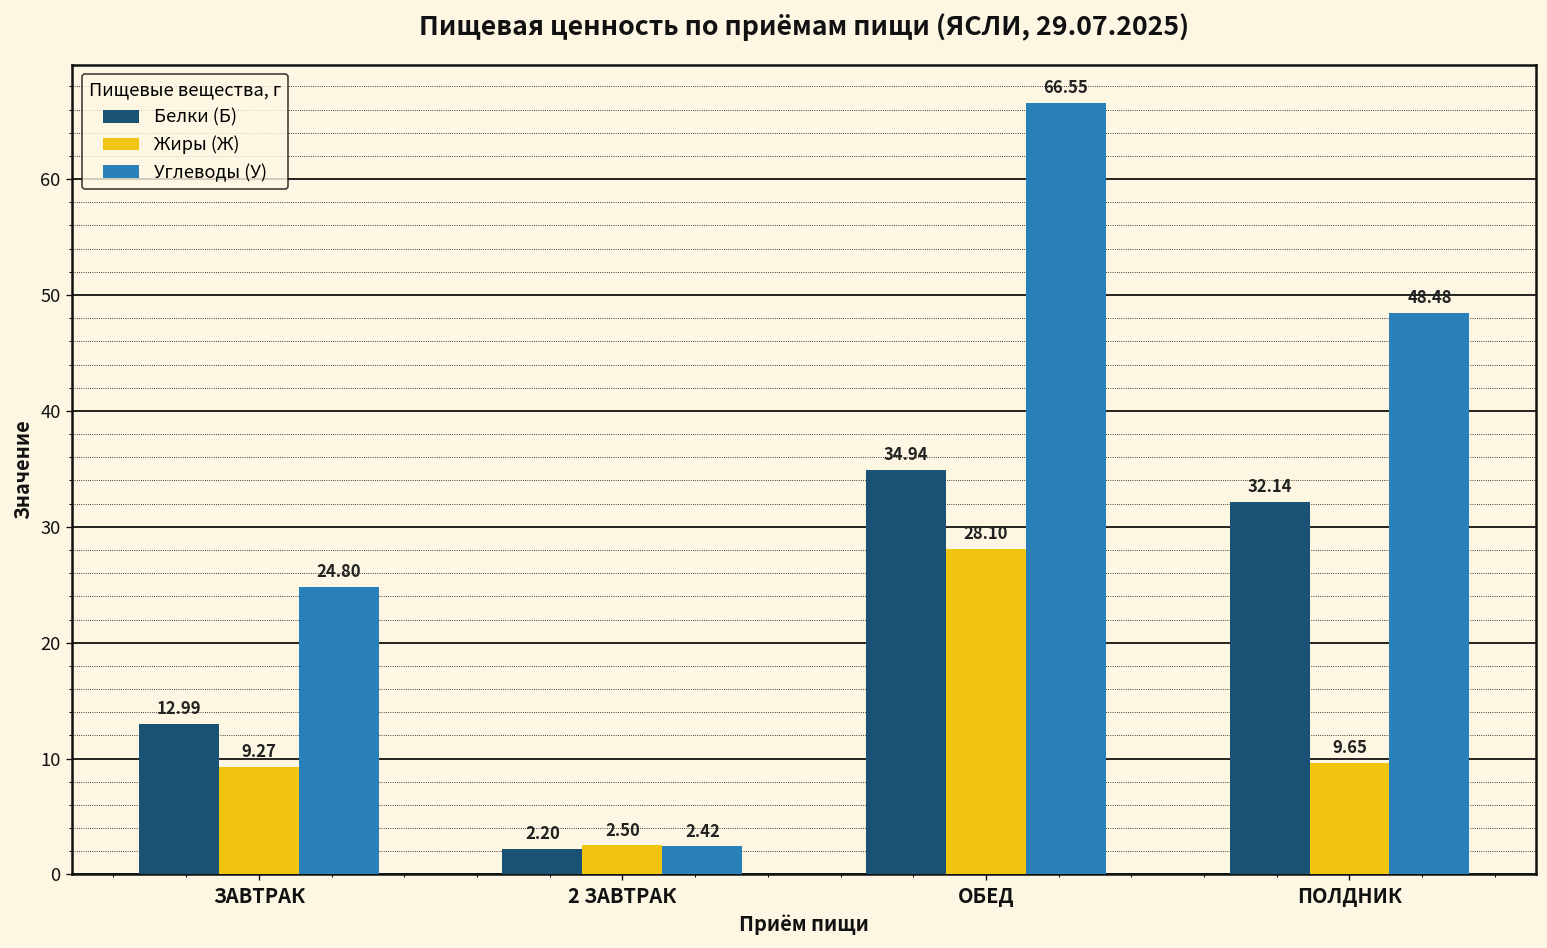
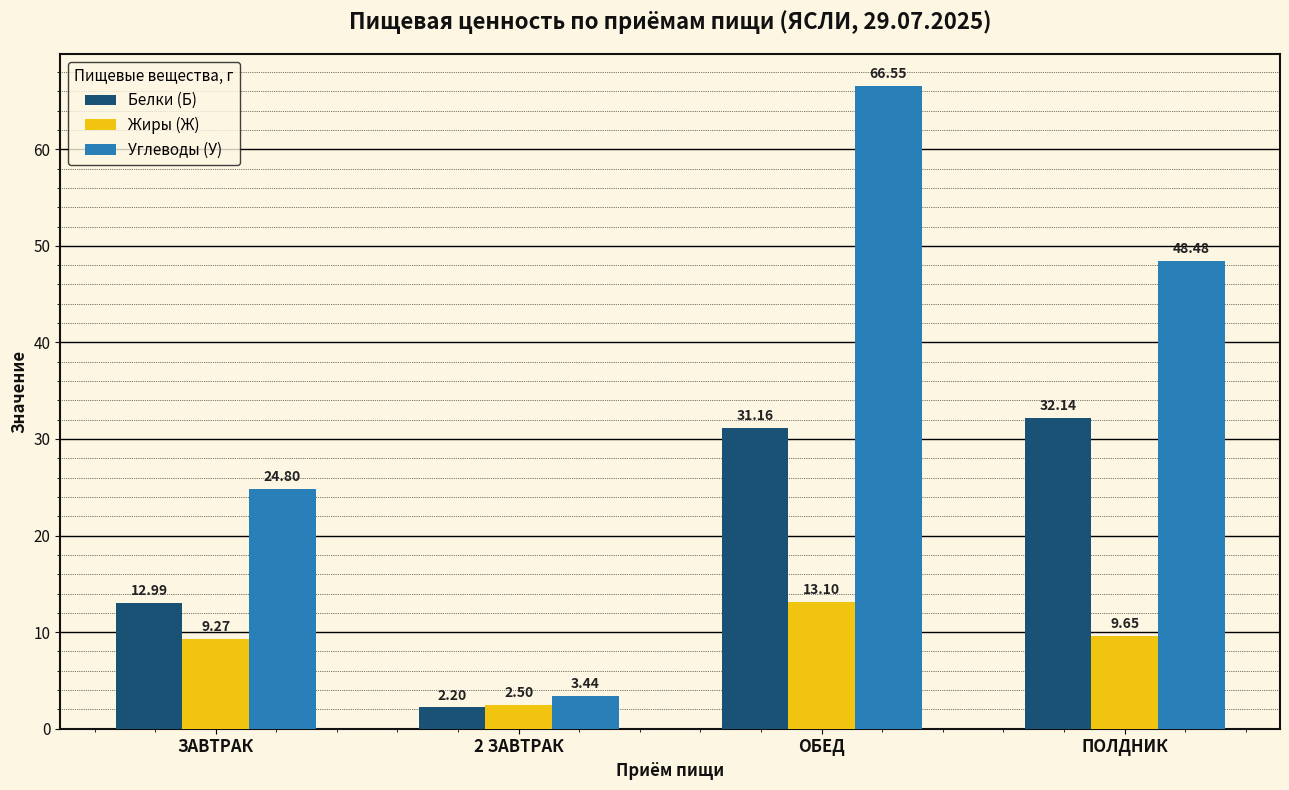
  {
    "Белки (Б)": {
      "ЗАВТРАК": 12.99,
      "2 ЗАВТРАК": 2.20,
-     "ОБЕД": 34.94,
+     "ОБЕД": 31.16,
      "ПОЛДНИК": 32.14
    },
    "Жиры (Ж)": {
      "ЗАВТРАК": 9.27,
      "2 ЗАВТРАК": 2.50,
-     "ОБЕД": 28.10,
+     "ОБЕД": 13.10,
      "ПОЛДНИК": 9.65
    },
    "Углеводы (У)": {
      "ЗАВТРАК": 24.80,
-     "2 ЗАВТРАК": 2.42,
+     "2 ЗАВТРАК": 3.44,
      "ОБЕД": 66.55,
      "ПОЛДНИК": 48.48
    }
  }
